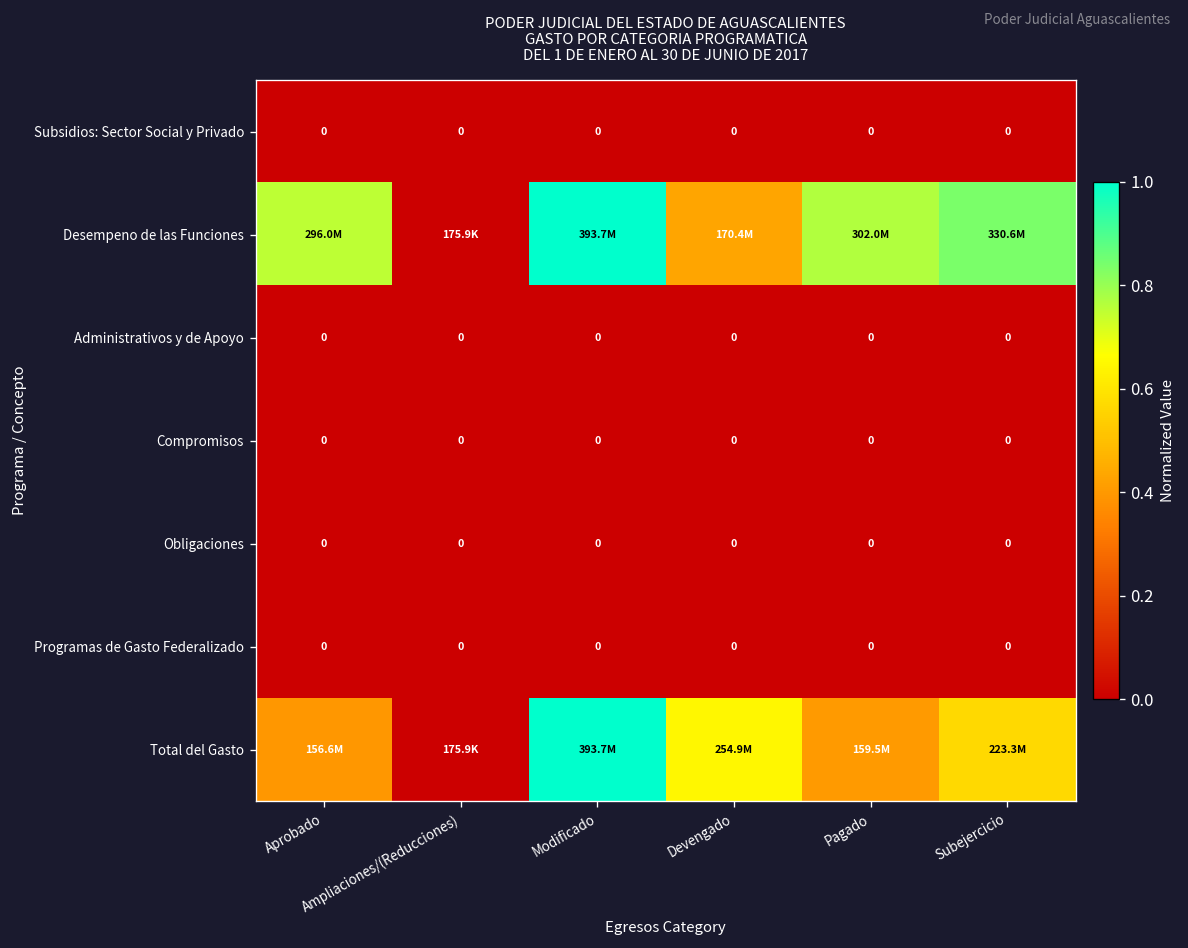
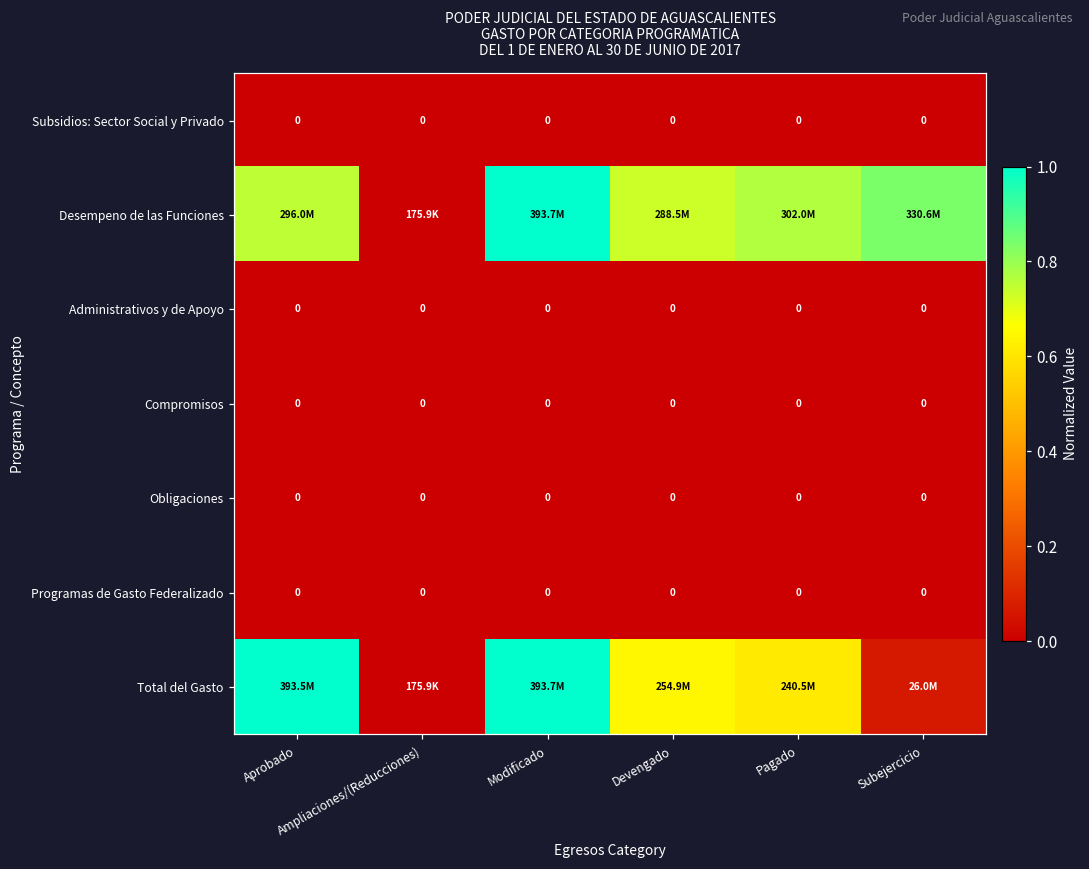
  {
    "Subsidios: Sector Social y Privado": {
      "Aprobado": "0",
      "Ampliaciones/(Reducciones)": "0",
      "Modificado": "0",
      "Devengado": "0",
      "Pagado": "0",
      "Subejercicio": "0"
    },
    "Desempeno de las Funciones": {
      "Aprobado": "296.0M",
      "Ampliaciones/(Reducciones)": "175.9K",
      "Modificado": "393.7M",
-     "Devengado": "170.4M",
+     "Devengado": "288.5M",
      "Pagado": "302.0M",
      "Subejercicio": "330.6M"
    },
    "Administrativos y de Apoyo": {
      "Aprobado": "0",
      "Ampliaciones/(Reducciones)": "0",
      "Modificado": "0",
      "Devengado": "0",
      "Pagado": "0",
      "Subejercicio": "0"
    },
    "Compromisos": {
      "Aprobado": "0",
      "Ampliaciones/(Reducciones)": "0",
      "Modificado": "0",
      "Devengado": "0",
      "Pagado": "0",
      "Subejercicio": "0"
    },
    "Obligaciones": {
      "Aprobado": "0",
      "Ampliaciones/(Reducciones)": "0",
      "Modificado": "0",
      "Devengado": "0",
      "Pagado": "0",
      "Subejercicio": "0"
    },
    "Programas de Gasto Federalizado": {
      "Aprobado": "0",
      "Ampliaciones/(Reducciones)": "0",
      "Modificado": "0",
      "Devengado": "0",
      "Pagado": "0",
      "Subejercicio": "0"
    },
    "Total del Gasto": {
-     "Aprobado": "156.6M",
+     "Aprobado": "393.5M",
      "Ampliaciones/(Reducciones)": "175.9K",
      "Modificado": "393.7M",
      "Devengado": "254.9M",
-     "Pagado": "159.5M",
-     "Subejercicio": "223.3M"
+     "Pagado": "240.5M",
+     "Subejercicio": "26.0M"
    }
  }
